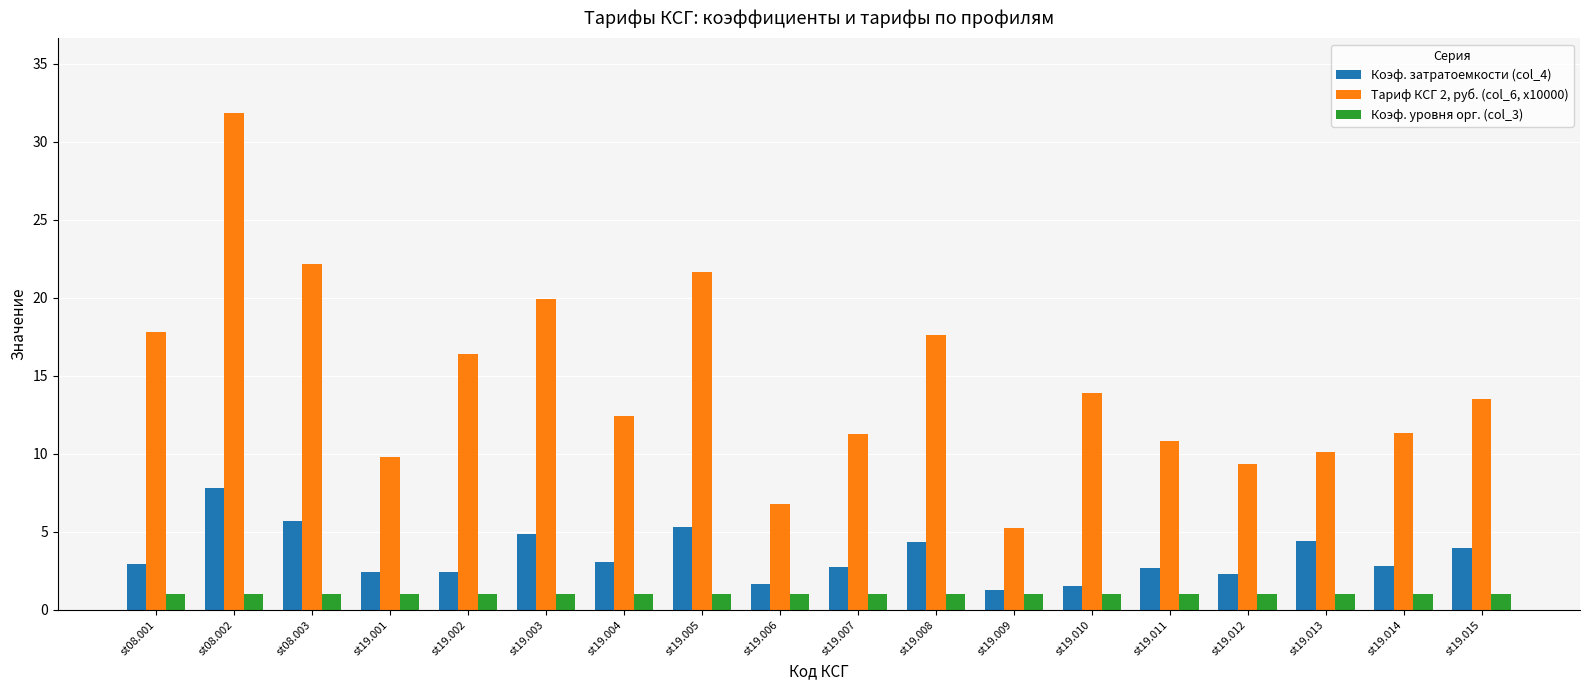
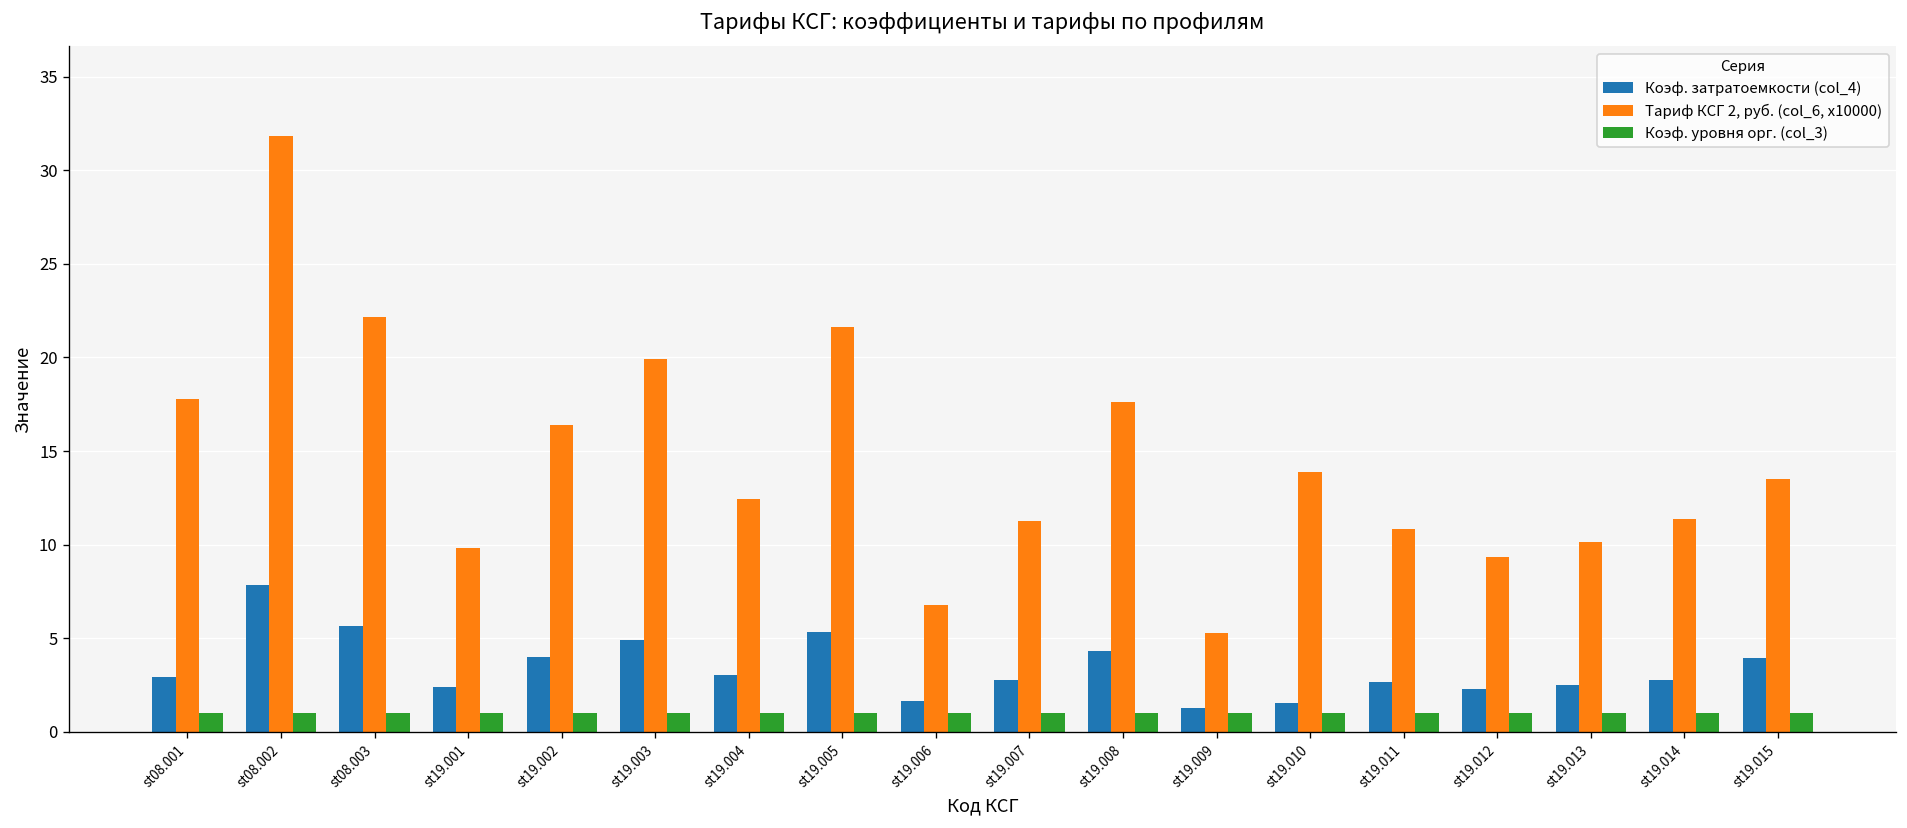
  {
    "Коэф. затратоемкости (col_4)": {
      "st08.001": 2.9,
      "st08.002": 7.8,
      "st08.003": 5.7,
      "st19.001": 2.4,
-     "st19.002": 2.4,
+     "st19.002": 4.0,
      "st19.003": 4.9,
      "st19.004": 3.1,
      "st19.005": 5.3,
      "st19.006": 1.7,
      "st19.007": 2.8,
      "st19.008": 4.3,
      "st19.009": 1.3,
      "st19.010": 1.6,
      "st19.011": 2.7,
      "st19.012": 2.3,
-     "st19.013": 4.4,
+     "st19.013": 2.5,
      "st19.014": 2.8,
      "st19.015": 4.0
    },
    "Тариф КСГ 2, руб. (col_6, x10000)": {
      "st08.001": 17.8,
      "st08.002": 31.9,
      "st08.003": 22.1,
      "st19.001": 9.8,
      "st19.002": 16.4,
      "st19.003": 19.9,
      "st19.004": 12.4,
      "st19.005": 21.6,
      "st19.006": 6.8,
      "st19.007": 11.3,
      "st19.008": 17.6,
      "st19.009": 5.3,
      "st19.010": 13.9,
      "st19.011": 10.8,
      "st19.012": 9.3,
      "st19.013": 10.1,
      "st19.014": 11.4,
      "st19.015": 13.5
    },
    "Коэф. уровня орг. (col_3)": {
      "st08.001": 1.0,
      "st08.002": 1.0,
      "st08.003": 1.0,
      "st19.001": 1.0,
      "st19.002": 1.0,
      "st19.003": 1.0,
      "st19.004": 1.0,
      "st19.005": 1.0,
      "st19.006": 1.0,
      "st19.007": 1.0,
      "st19.008": 1.0,
      "st19.009": 1.0,
      "st19.010": 1.0,
      "st19.011": 1.0,
      "st19.012": 1.0,
      "st19.013": 1.0,
      "st19.014": 1.0,
      "st19.015": 1.0
    }
  }
